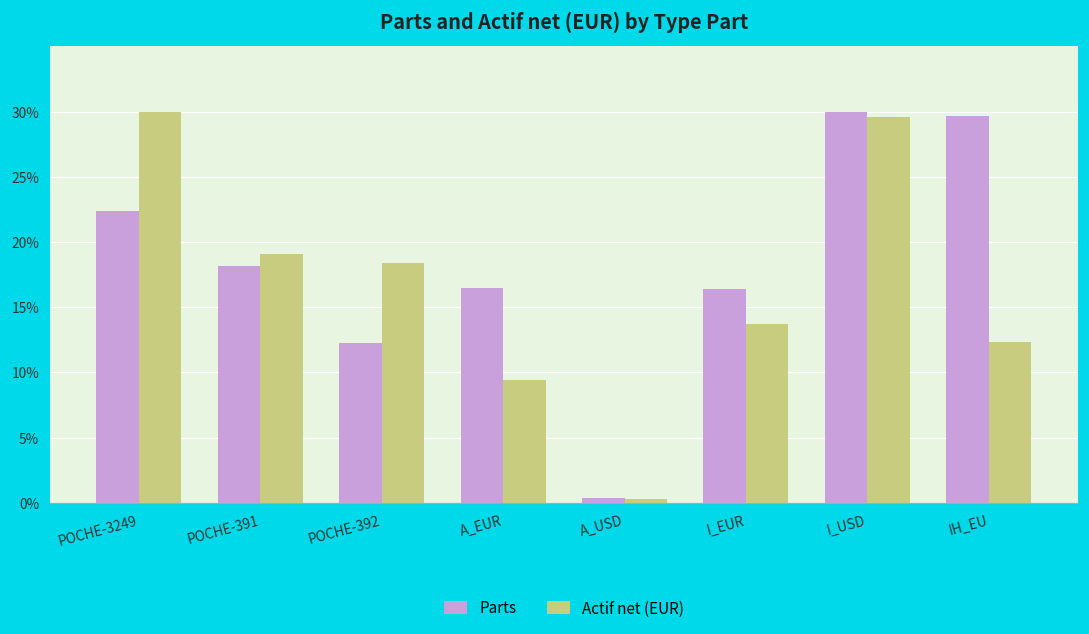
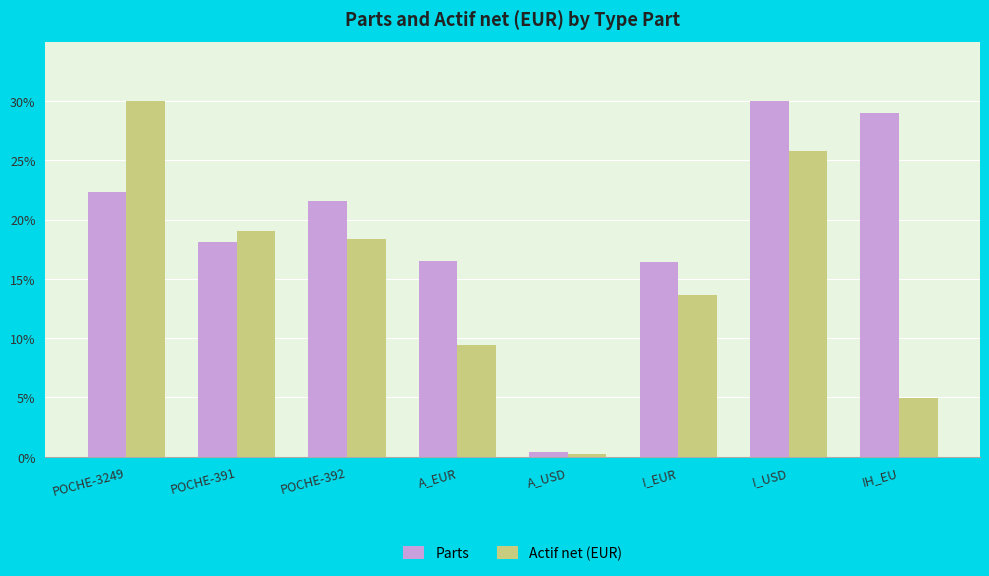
  {
    "Parts": {
      "POCHE-3249": "22.4%",
      "POCHE-391": "18.1%",
-     "POCHE-392": "12.2%",
+     "POCHE-392": "21.6%",
      "A_EUR": "16.5%",
      "A_USD": "0.4%",
      "I_EUR": "16.4%",
      "I_USD": "30.0%",
-     "IH_EU": "29.7%"
+     "IH_EU": "29.0%"
    },
    "Actif net (EUR)": {
      "POCHE-3249": "30.0%",
      "POCHE-391": "19.1%",
      "POCHE-392": "18.4%",
      "A_EUR": "9.4%",
      "A_USD": "0.3%",
      "I_EUR": "13.7%",
-     "I_USD": "29.6%",
-     "IH_EU": "12.3%"
+     "I_USD": "25.8%",
+     "IH_EU": "4.9%"
    }
  }
